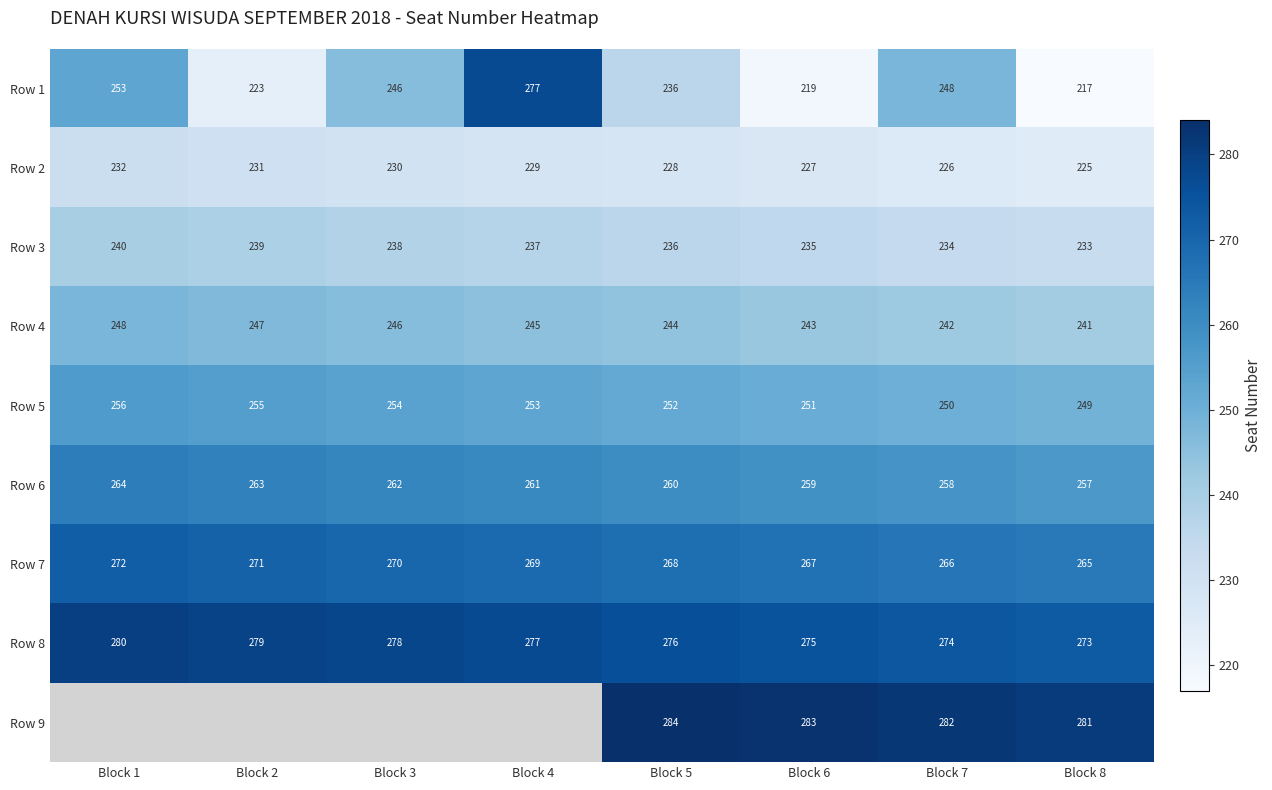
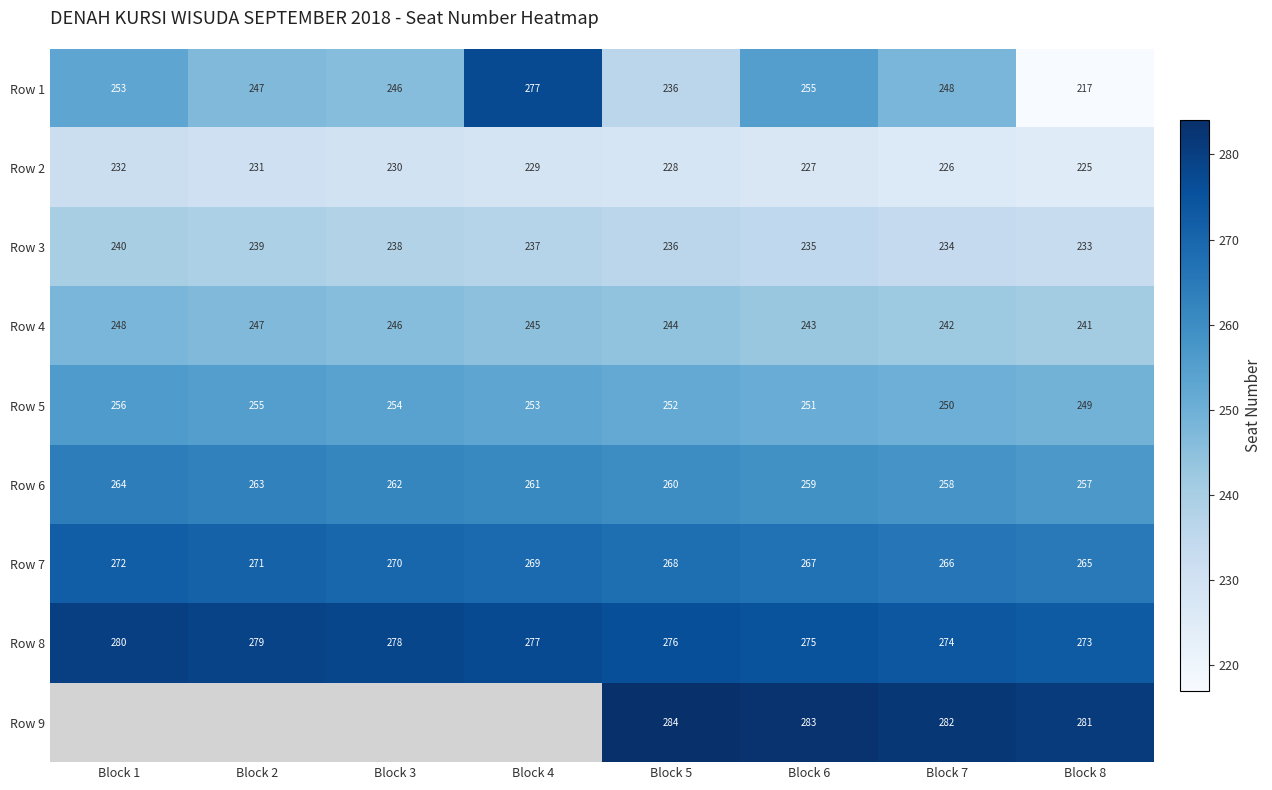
  {
    "Row 1": {
      "Block 1": 253,
-     "Block 2": 223,
+     "Block 2": 247,
      "Block 3": 246,
      "Block 4": 277,
      "Block 5": 236,
-     "Block 6": 219,
+     "Block 6": 255,
      "Block 7": 248,
      "Block 8": 217
    },
    "Row 2": {
      "Block 1": 232,
      "Block 2": 231,
      "Block 3": 230,
      "Block 4": 229,
      "Block 5": 228,
      "Block 6": 227,
      "Block 7": 226,
      "Block 8": 225
    },
    "Row 3": {
      "Block 1": 240,
      "Block 2": 239,
      "Block 3": 238,
      "Block 4": 237,
      "Block 5": 236,
      "Block 6": 235,
      "Block 7": 234,
      "Block 8": 233
    },
    "Row 4": {
      "Block 1": 248,
      "Block 2": 247,
      "Block 3": 246,
      "Block 4": 245,
      "Block 5": 244,
      "Block 6": 243,
      "Block 7": 242,
      "Block 8": 241
    },
    "Row 5": {
      "Block 1": 256,
      "Block 2": 255,
      "Block 3": 254,
      "Block 4": 253,
      "Block 5": 252,
      "Block 6": 251,
      "Block 7": 250,
      "Block 8": 249
    },
    "Row 6": {
      "Block 1": 264,
      "Block 2": 263,
      "Block 3": 262,
      "Block 4": 261,
      "Block 5": 260,
      "Block 6": 259,
      "Block 7": 258,
      "Block 8": 257
    },
    "Row 7": {
      "Block 1": 272,
      "Block 2": 271,
      "Block 3": 270,
      "Block 4": 269,
      "Block 5": 268,
      "Block 6": 267,
      "Block 7": 266,
      "Block 8": 265
    },
    "Row 8": {
      "Block 1": 280,
      "Block 2": 279,
      "Block 3": 278,
      "Block 4": 277,
      "Block 5": 276,
      "Block 6": 275,
      "Block 7": 274,
      "Block 8": 273
    },
    "Row 9": {
      "Block 5": 284,
      "Block 6": 283,
      "Block 7": 282,
      "Block 8": 281
    }
  }
